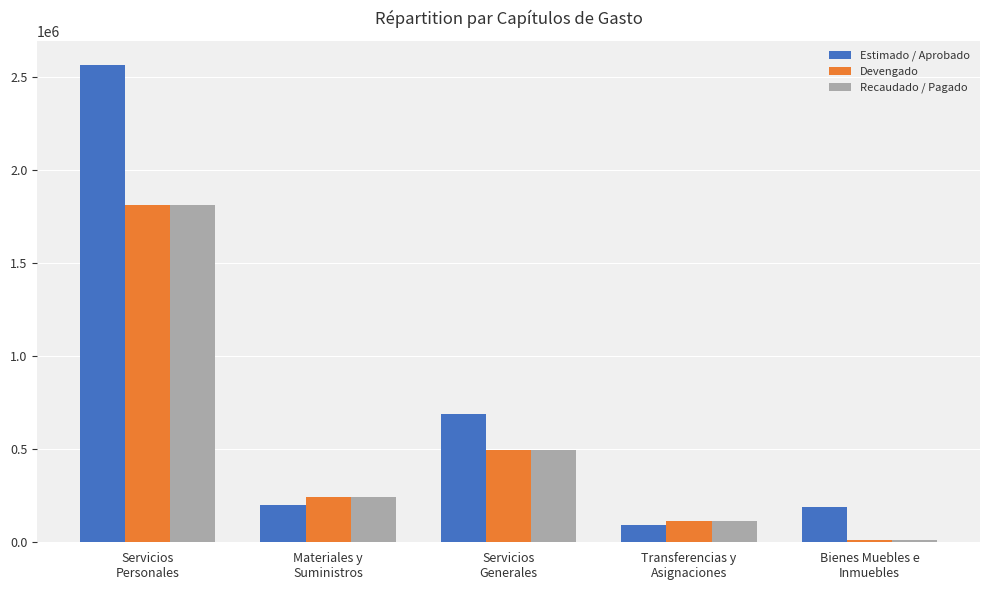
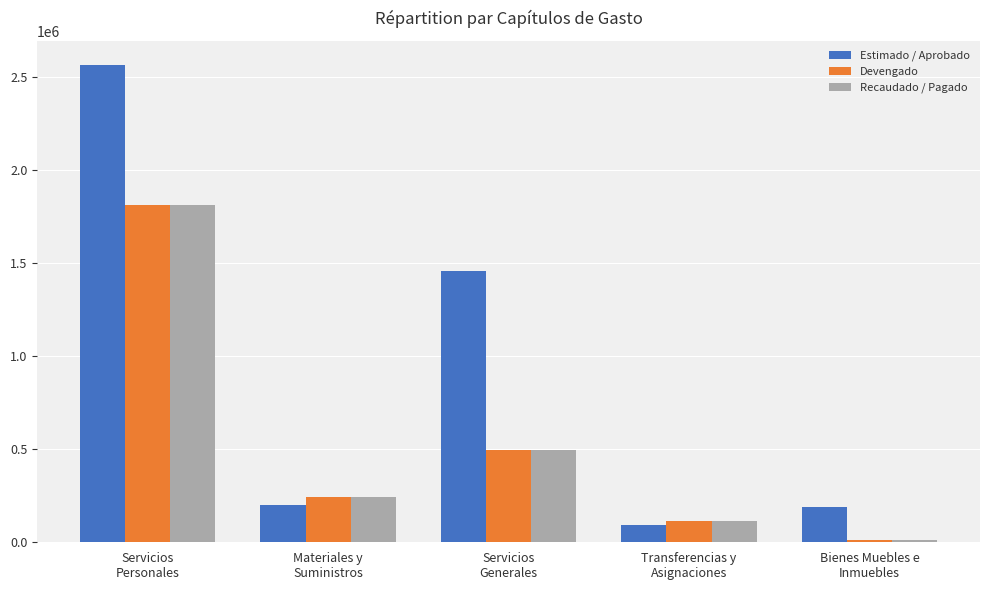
  {
    "Estimado / Aprobado": {
      "Servicios Personales": 2560000,
      "Materiales y Suministros": 200000,
-     "Servicios Generales": 690000,
+     "Servicios Generales": 1460000,
      "Transferencias y Asignaciones": 90000,
      "Bienes Muebles e Inmuebles": 190000
    },
    "Devengado": {
      "Servicios Personales": 1810000,
      "Materiales y Suministros": 250000,
      "Servicios Generales": 490000,
      "Transferencias y Asignaciones": 120000,
      "Bienes Muebles e Inmuebles": 10000
    },
    "Recaudado / Pagado": {
      "Servicios Personales": 1810000,
      "Materiales y Suministros": 250000,
      "Servicios Generales": 490000,
      "Transferencias y Asignaciones": 120000,
      "Bienes Muebles e Inmuebles": 10000
    }
  }
